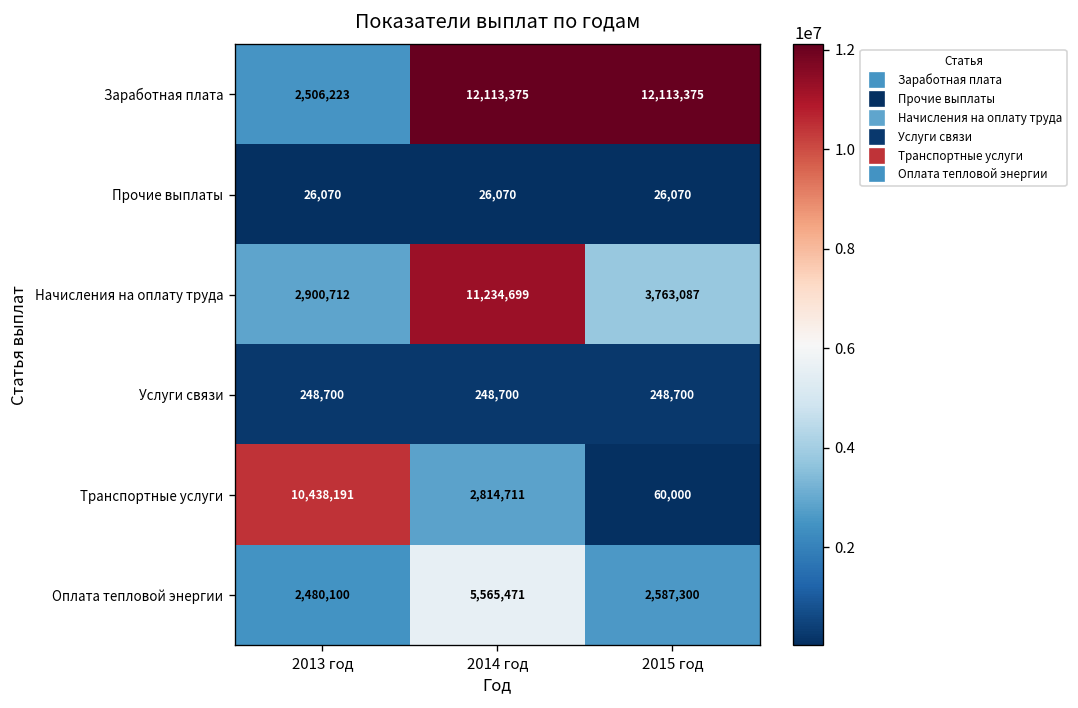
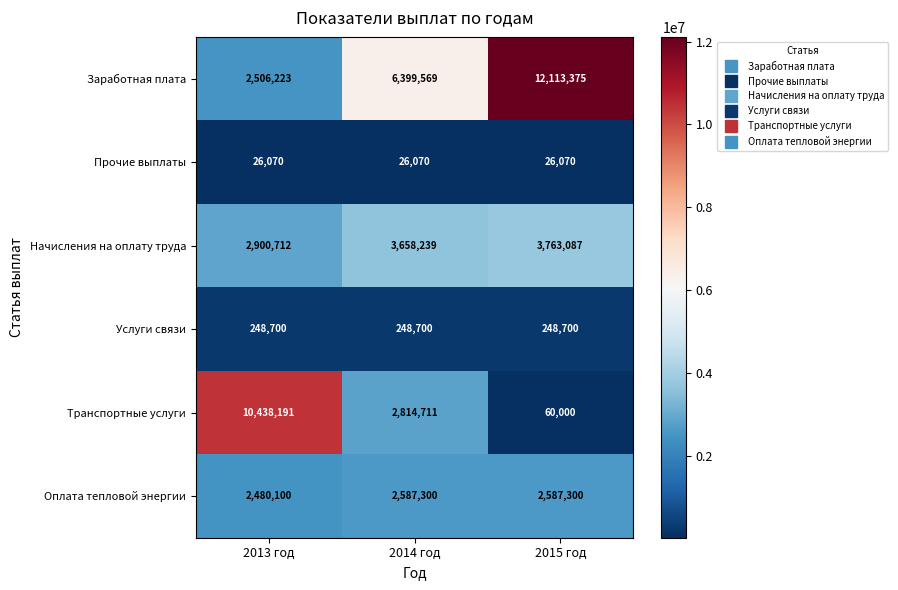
  {
    "Заработная плата": {
      "2013 год": "2,506,223",
-     "2014 год": "12,113,375",
+     "2014 год": "6,399,569",
      "2015 год": "12,113,375"
    },
    "Прочие выплаты": {
      "2013 год": "26,070",
      "2014 год": "26,070",
      "2015 год": "26,070"
    },
    "Начисления на оплату труда": {
      "2013 год": "2,900,712",
-     "2014 год": "11,234,699",
+     "2014 год": "3,658,239",
      "2015 год": "3,763,087"
    },
    "Услуги связи": {
      "2013 год": "248,700",
      "2014 год": "248,700",
      "2015 год": "248,700"
    },
    "Транспортные услуги": {
      "2013 год": "10,438,191",
      "2014 год": "2,814,711",
      "2015 год": "60,000"
    },
    "Оплата тепловой энергии": {
      "2013 год": "2,480,100",
-     "2014 год": "5,565,471",
+     "2014 год": "2,587,300",
      "2015 год": "2,587,300"
    }
  }
